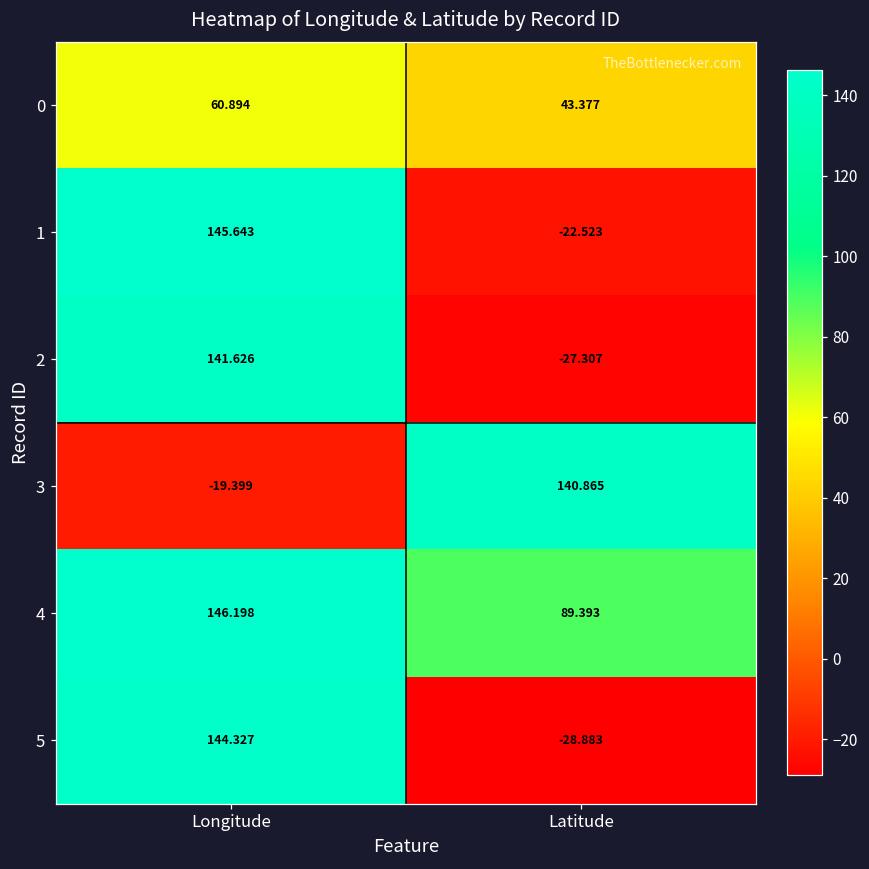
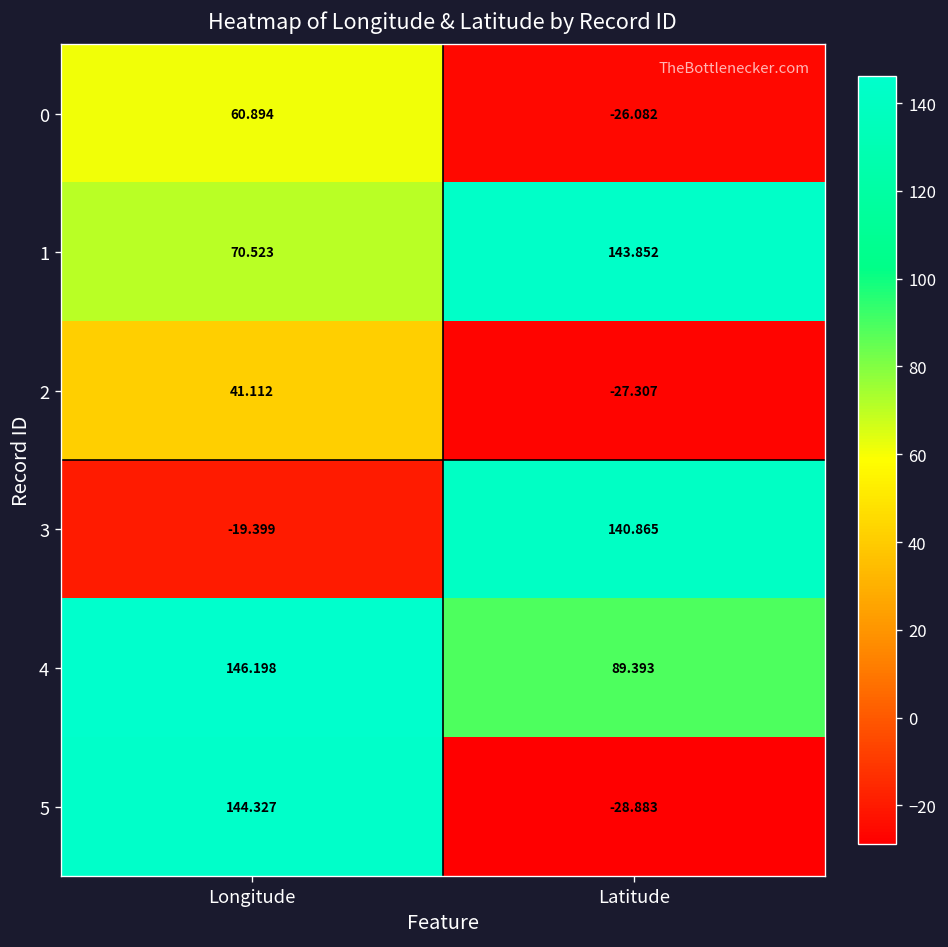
  {
    "0": {
      "Longitude": 60.894,
-     "Latitude": 43.377
+     "Latitude": -26.082
    },
    "1": {
-     "Longitude": 145.643,
-     "Latitude": -22.523
+     "Longitude": 70.523,
+     "Latitude": 143.852
    },
    "2": {
-     "Longitude": 141.626,
+     "Longitude": 41.112,
      "Latitude": -27.307
    },
    "3": {
      "Longitude": -19.399,
      "Latitude": 140.865
    },
    "4": {
      "Longitude": 146.198,
      "Latitude": 89.393
    },
    "5": {
      "Longitude": 144.327,
      "Latitude": -28.883
    }
  }
